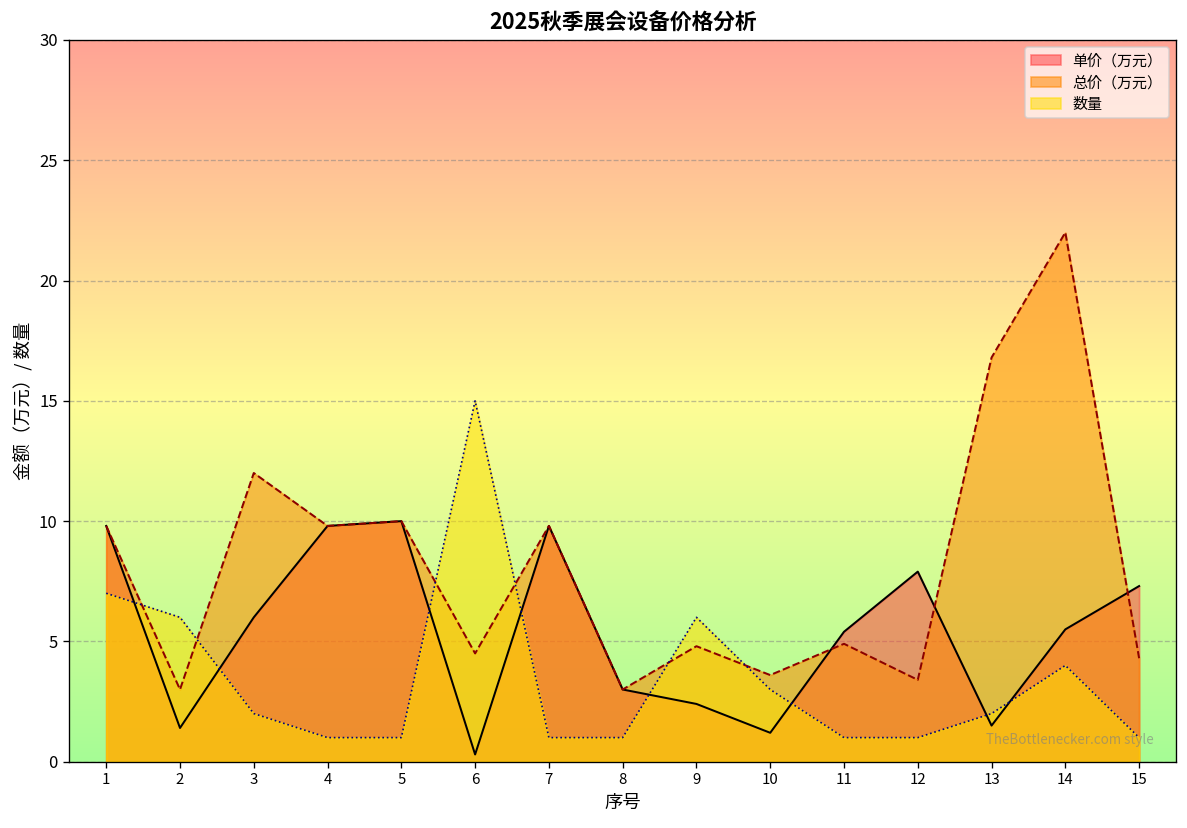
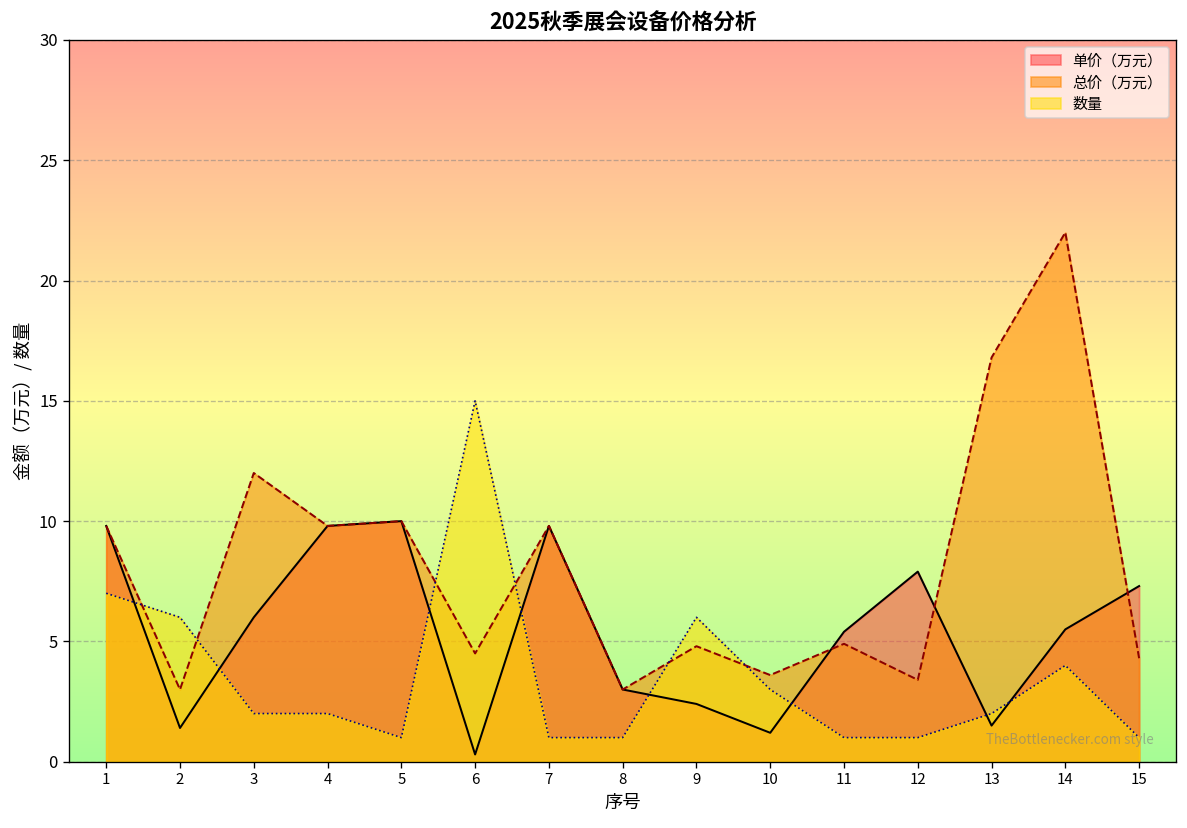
  {
    "单价（万元）": {
      "2": 1.4,
      "3": 6,
      "6": 0.3,
      "9": 2.4,
      "10": 1.2,
      "11": 5.4,
      "12": 8,
      "13": 1.5,
      "14": 5.5,
      "15": 7.3
    },
    "总价（万元）": {
      "2": 3,
      "3": 12,
      "6": 4.5,
      "9": 4.8,
      "10": 3.6,
      "11": 5,
      "12": 3.4,
      "13": 16.8,
      "14": 22,
      "15": 4.3
    },
    "数量": {
      "1": 7,
      "2": 6,
      "3": 2,
-     "4": 1,
+     "4": 2,
      "5": 1,
      "6": 15,
      "7": 1,
      "8": 1,
      "9": 6,
      "10": 3,
      "11": 1,
      "12": 1,
      "13": 2,
      "14": 4,
      "15": 1
    }
  }
